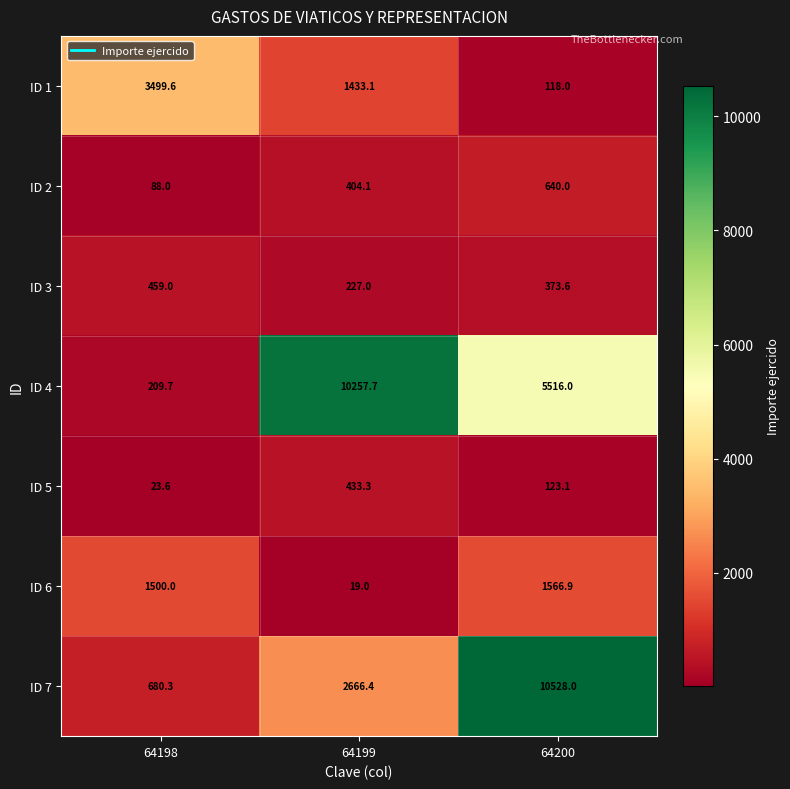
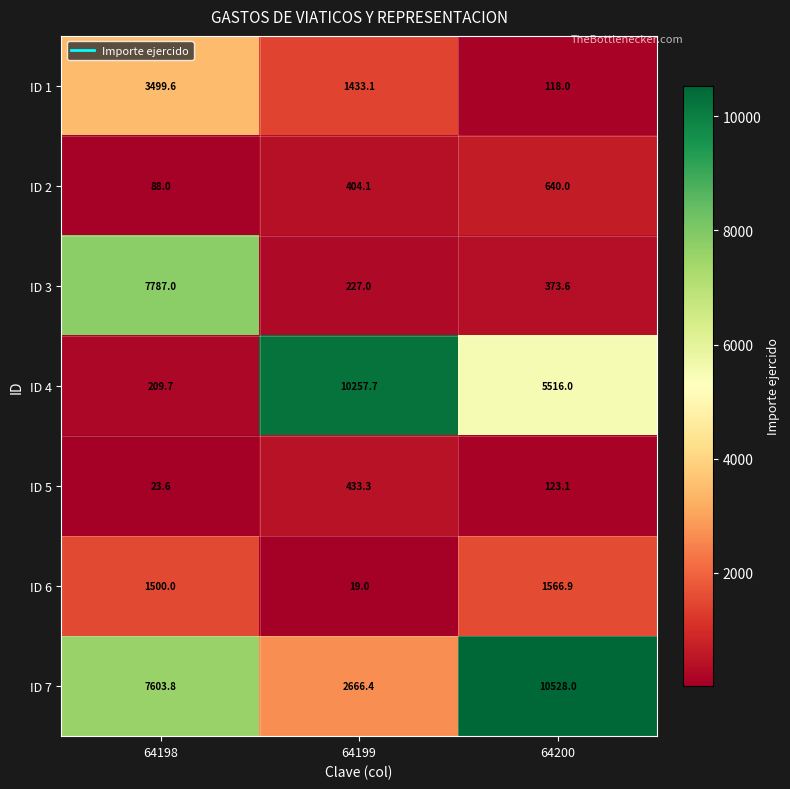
  {
    "ID 1": {
      "64198": 3499.6,
      "64199": 1433.1,
      "64200": 118.0
    },
    "ID 2": {
      "64198": 88.0,
      "64199": 404.1,
      "64200": 640.0
    },
    "ID 3": {
-     "64198": 459.0,
+     "64198": 7787.0,
      "64199": 227.0,
      "64200": 373.6
    },
    "ID 4": {
      "64198": 209.7,
      "64199": 10257.7,
      "64200": 5516.0
    },
    "ID 5": {
      "64198": 23.6,
      "64199": 433.3,
      "64200": 123.1
    },
    "ID 6": {
      "64198": 1500.0,
      "64199": 19.0,
      "64200": 1566.9
    },
    "ID 7": {
-     "64198": 680.3,
+     "64198": 7603.8,
      "64199": 2666.4,
      "64200": 10528.0
    }
  }
